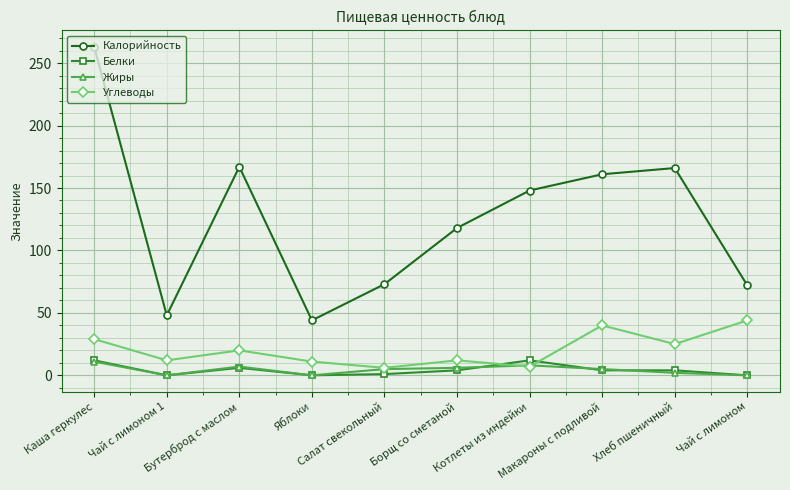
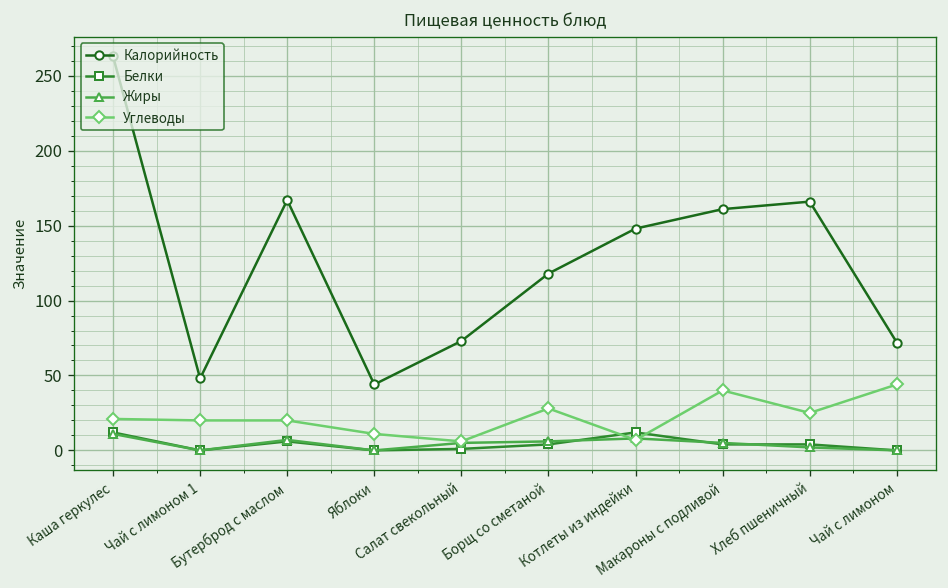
  {
    "Углеводы": {
-     "Каша геркулес": 29,
-     "Чай с лимоном 1": 12,
+     "Каша геркулес": 21,
+     "Чай с лимоном 1": 20,
      "Бутерброд с маслом": 20,
      "Яблоки": 11,
-     "Борщ со сметаной": 12,
+     "Борщ со сметаной": 28,
      "Макароны с подливой": 40,
      "Хлеб пшеничный": 25,
      "Чай с лимоном": 44
    }
  }
